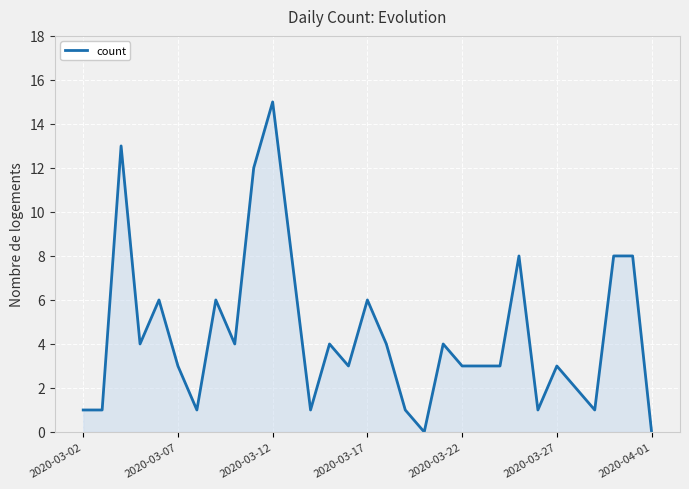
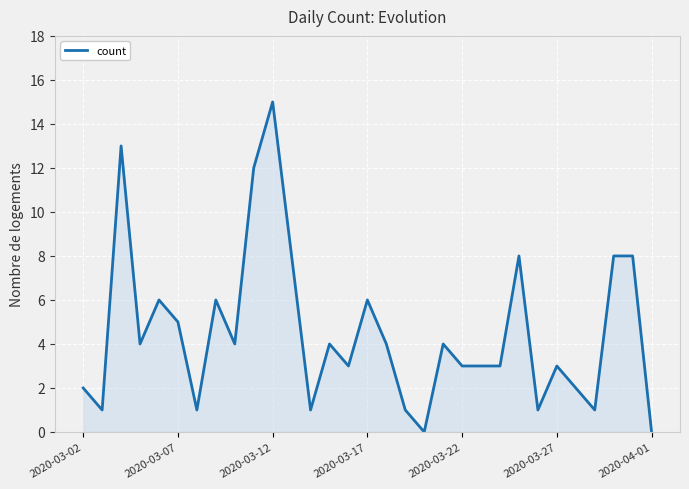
  {
-   "2020-03-02": 1,
-   "2020-03-07": 3,
+   "2020-03-02": 2,
+   "2020-03-07": 5,
    "2020-03-12": 15,
    "2020-03-17": 6,
    "2020-03-22": 3,
    "2020-03-27": 3,
    "2020-04-01": 0
  }
